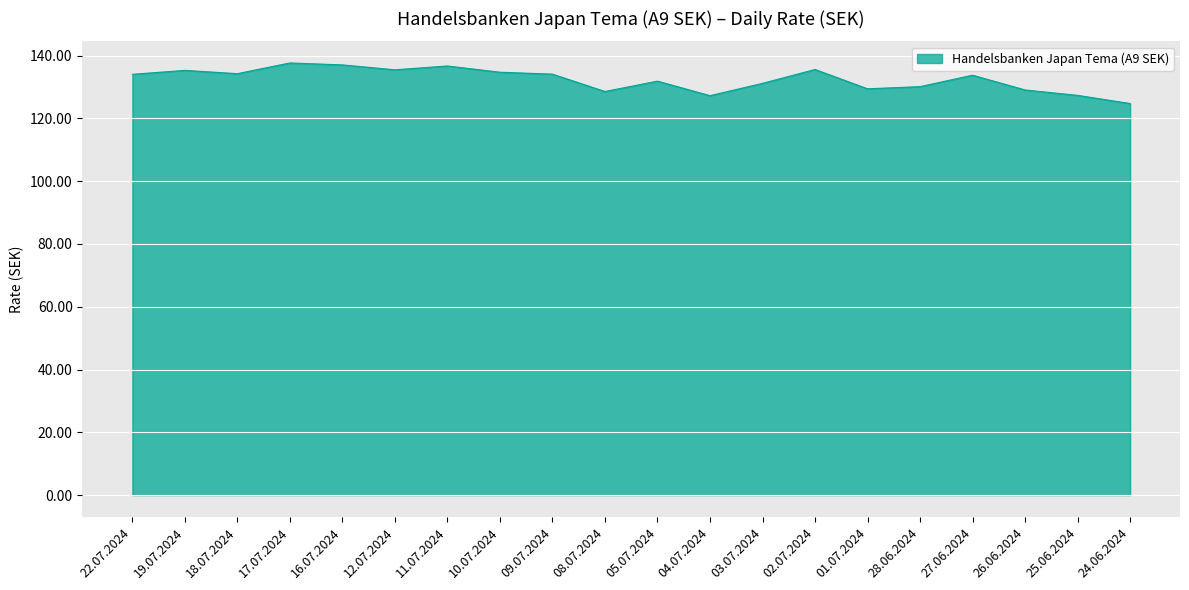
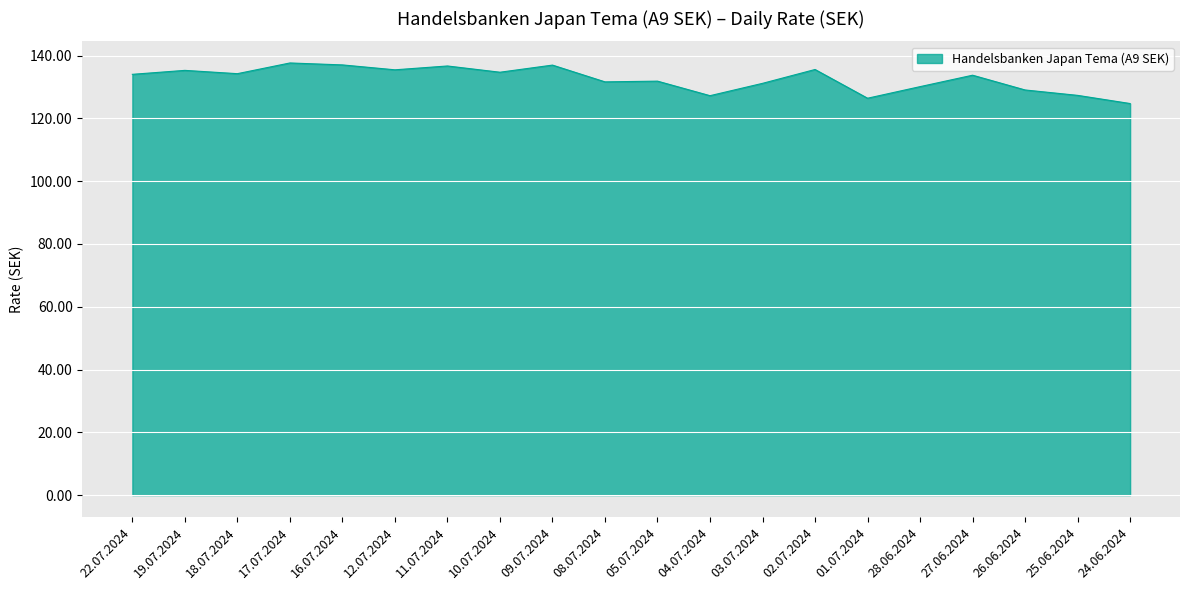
  {
    "22.07.2024": 134,
    "19.07.2024": 135,
    "18.07.2024": 134,
    "17.07.2024": 138,
    "16.07.2024": 137,
    "12.07.2024": 135,
    "11.07.2024": 137,
    "10.07.2024": 135,
-   "09.07.2024": 134,
-   "08.07.2024": 129,
+   "09.07.2024": 137,
+   "08.07.2024": 132,
    "05.07.2024": 132,
    "04.07.2024": 127,
    "03.07.2024": 131,
    "02.07.2024": 136,
-   "01.07.2024": 129,
+   "01.07.2024": 126,
    "28.06.2024": 130,
    "27.06.2024": 134,
    "26.06.2024": 129,
    "25.06.2024": 127,
    "24.06.2024": 125
  }
